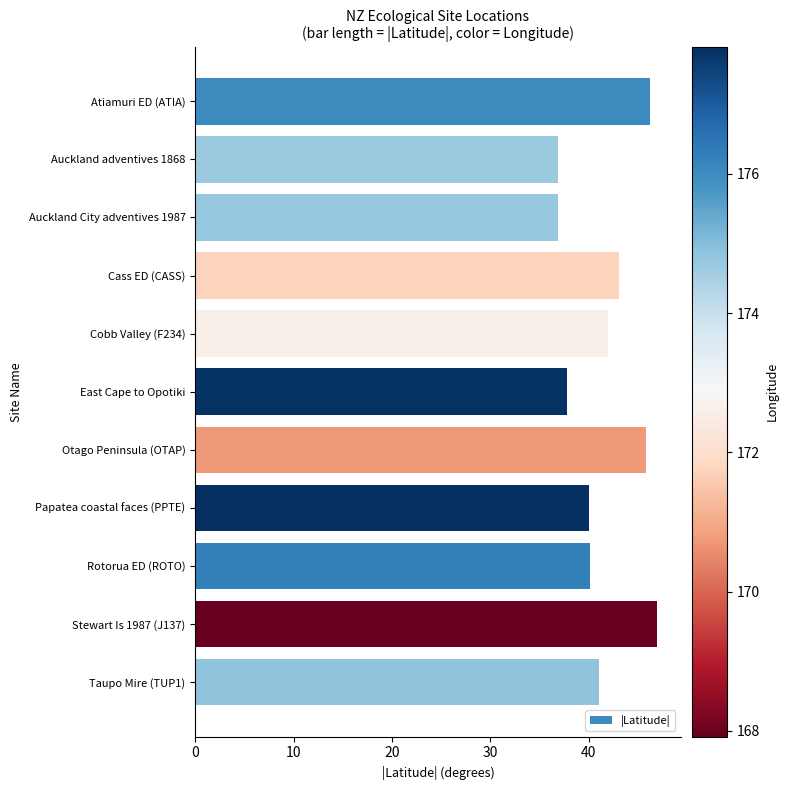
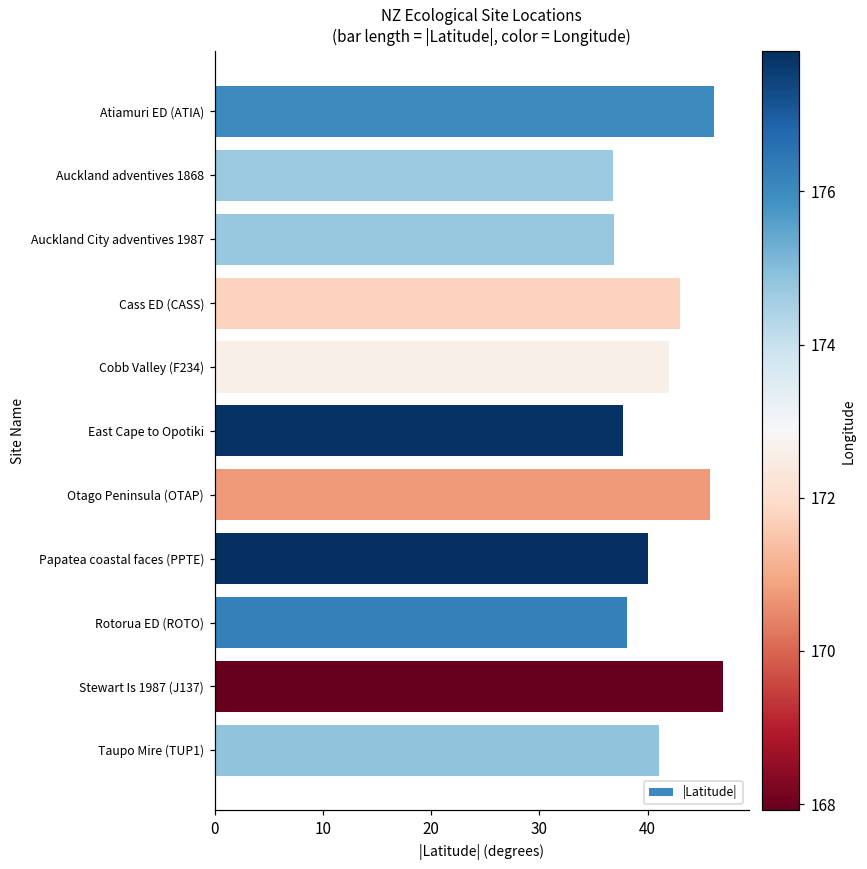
  {
    "Atiamuri ED (ATIA)": 46,
    "Auckland adventives 1868": 37,
    "Auckland City adventives 1987": 37,
    "Cass ED (CASS)": 43,
    "Cobb Valley (F234)": 42,
    "East Cape to Opotiki": 38,
    "Otago Peninsula (OTAP)": 46,
    "Papatea coastal faces (PPTE)": 40,
-   "Rotorua ED (ROTO)": 40,
+   "Rotorua ED (ROTO)": 38,
    "Stewart Is 1987 (J137)": 47,
    "Taupo Mire (TUP1)": 41
  }
